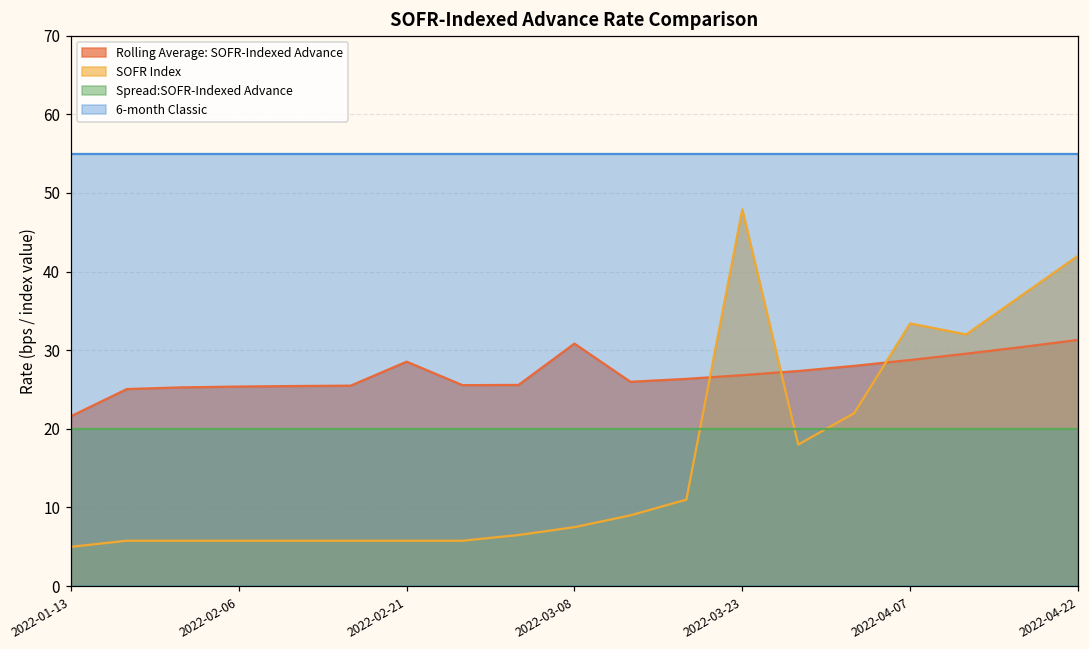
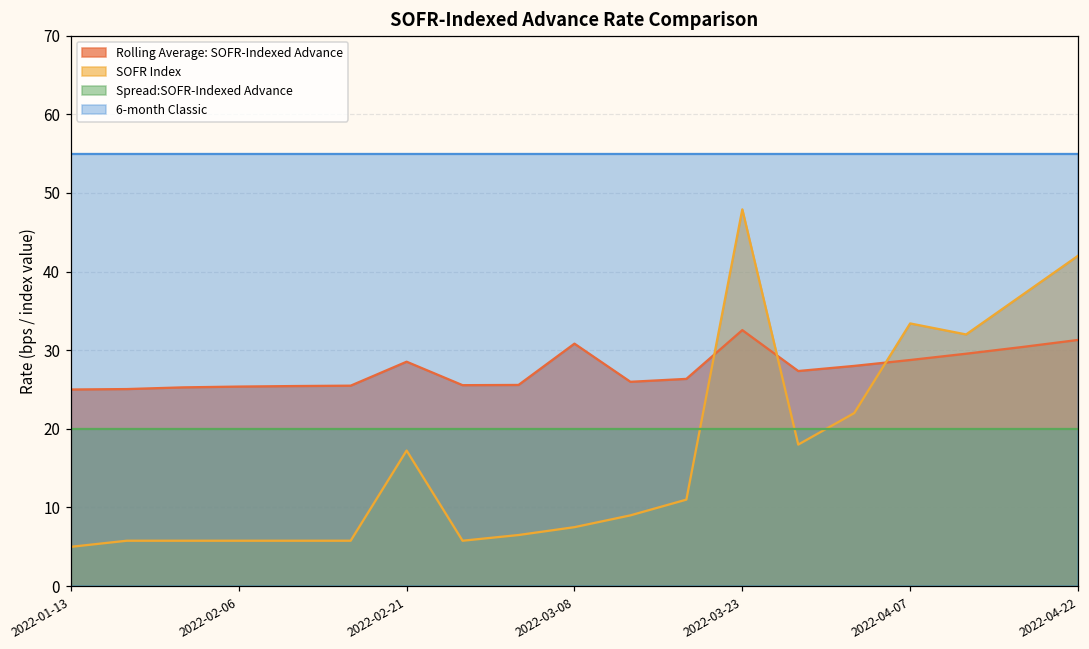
  {
    "Rolling Average: SOFR-Indexed Advance": {
-     "2022-01-13": 22,
+     "2022-01-13": 25,
      "2022-02-06": 25,
      "2022-02-21": 29,
      "2022-03-08": 31,
-     "2022-03-23": 27,
+     "2022-03-23": 33,
      "2022-04-07": 29,
      "2022-04-22": 31
    },
    "SOFR Index": {
      "2022-01-13": 5,
      "2022-02-06": 6,
-     "2022-02-21": 6,
+     "2022-02-21": 17,
      "2022-03-08": 8,
      "2022-03-23": 48,
      "2022-04-07": 33,
      "2022-04-22": 42
    },
    "Spread:SOFR-Indexed Advance": {
      "2022-01-13": 20,
      "2022-02-06": 20,
      "2022-02-21": 20,
      "2022-03-08": 20,
      "2022-03-23": 20,
      "2022-04-07": 20,
      "2022-04-22": 20
    },
    "6-month Classic": {
      "2022-01-13": 55,
      "2022-02-06": 55,
      "2022-02-21": 55,
      "2022-03-08": 55,
      "2022-03-23": 55,
      "2022-04-07": 55,
      "2022-04-22": 55
    }
  }
